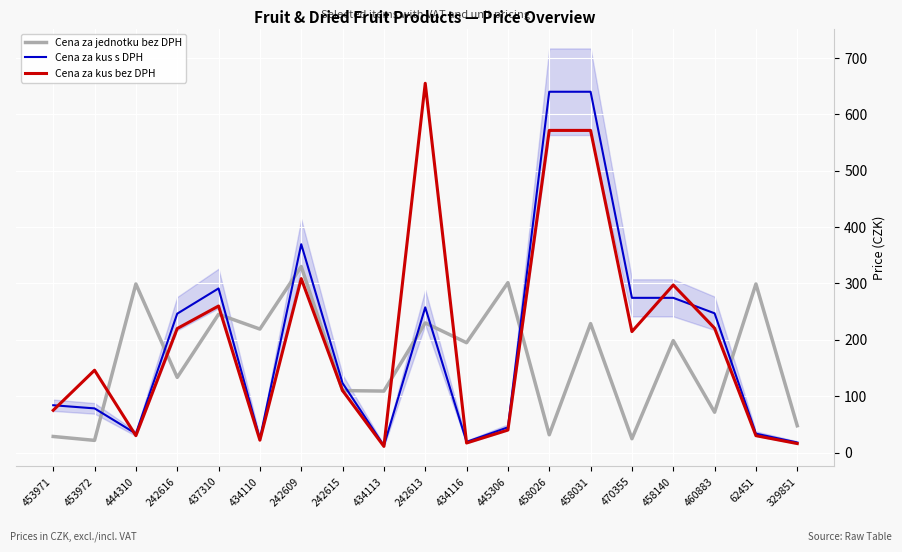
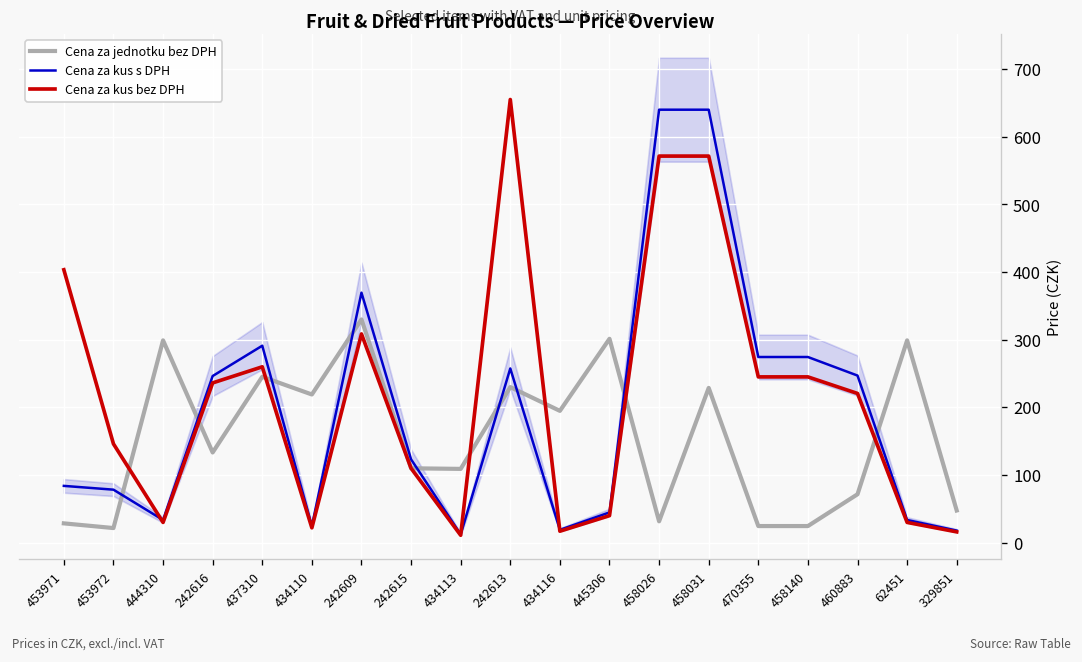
  {
    "Cena za jednotku bez DPH": {
      "453971": 30,
      "453972": 20,
      "444310": 300,
      "242616": 130,
      "437310": 250,
      "434110": 220,
      "242609": 330,
      "434113": 110,
      "242613": 230,
      "434116": 190,
      "445306": 300,
      "458026": 30,
      "458031": 230,
      "470355": 20,
-     "458140": 200,
+     "458140": 20,
      "460883": 70,
      "62451": 300,
      "329851": 50
    },
    "Cena za kus bez DPH": {
-     "453971": 70,
+     "453971": 400,
      "453972": 150,
-     "242616": 220,
+     "242616": 240,
      "437310": 260,
      "242609": 310,
      "242613": 660,
      "445306": 40,
      "458026": 570,
      "458031": 570,
-     "470355": 210,
-     "458140": 300,
+     "470355": 250,
+     "458140": 250,
      "460883": 220
    }
  }
